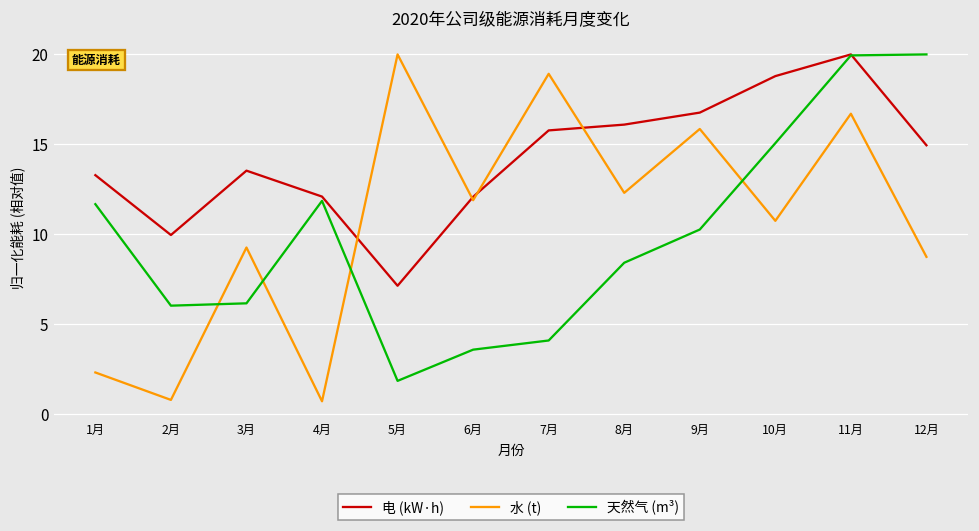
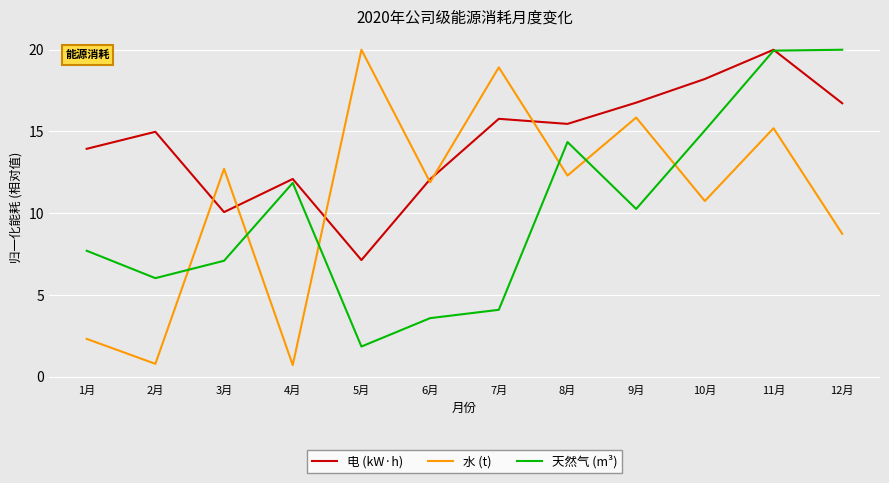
  {
    "电 (kW·h)": {
-     "1月": 13.3,
-     "2月": 10.0,
-     "3月": 13.5,
+     "1月": 13.9,
+     "2月": 15.0,
+     "3月": 10.1,
      "4月": 12.1,
      "5月": 7.1,
      "6月": 12.1,
      "7月": 15.8,
-     "8月": 16.1,
+     "8月": 15.5,
      "9月": 16.8,
-     "10月": 18.8,
-     "12月": 14.9
+     "10月": 18.2,
+     "12月": 16.7
    },
    "水 (t)": {
      "1月": 2.3,
      "2月": 0.8,
-     "3月": 9.3,
+     "3月": 12.7,
      "4月": 0.7,
      "5月": 20.0,
      "6月": 11.9,
      "7月": 18.9,
      "8月": 12.3,
      "9月": 15.9,
      "10月": 10.7,
-     "11月": 16.7,
+     "11月": 15.2,
      "12月": 8.7
    },
    "天然气 (m³)": {
-     "1月": 11.7,
+     "1月": 7.7,
      "2月": 6.0,
-     "3月": 6.2,
+     "3月": 7.1,
      "4月": 11.9,
      "5月": 1.8,
      "6月": 3.6,
      "7月": 4.1,
-     "8月": 8.4,
+     "8月": 14.4,
      "9月": 10.3,
      "10月": 15.1,
      "12月": 20.0
    }
  }
